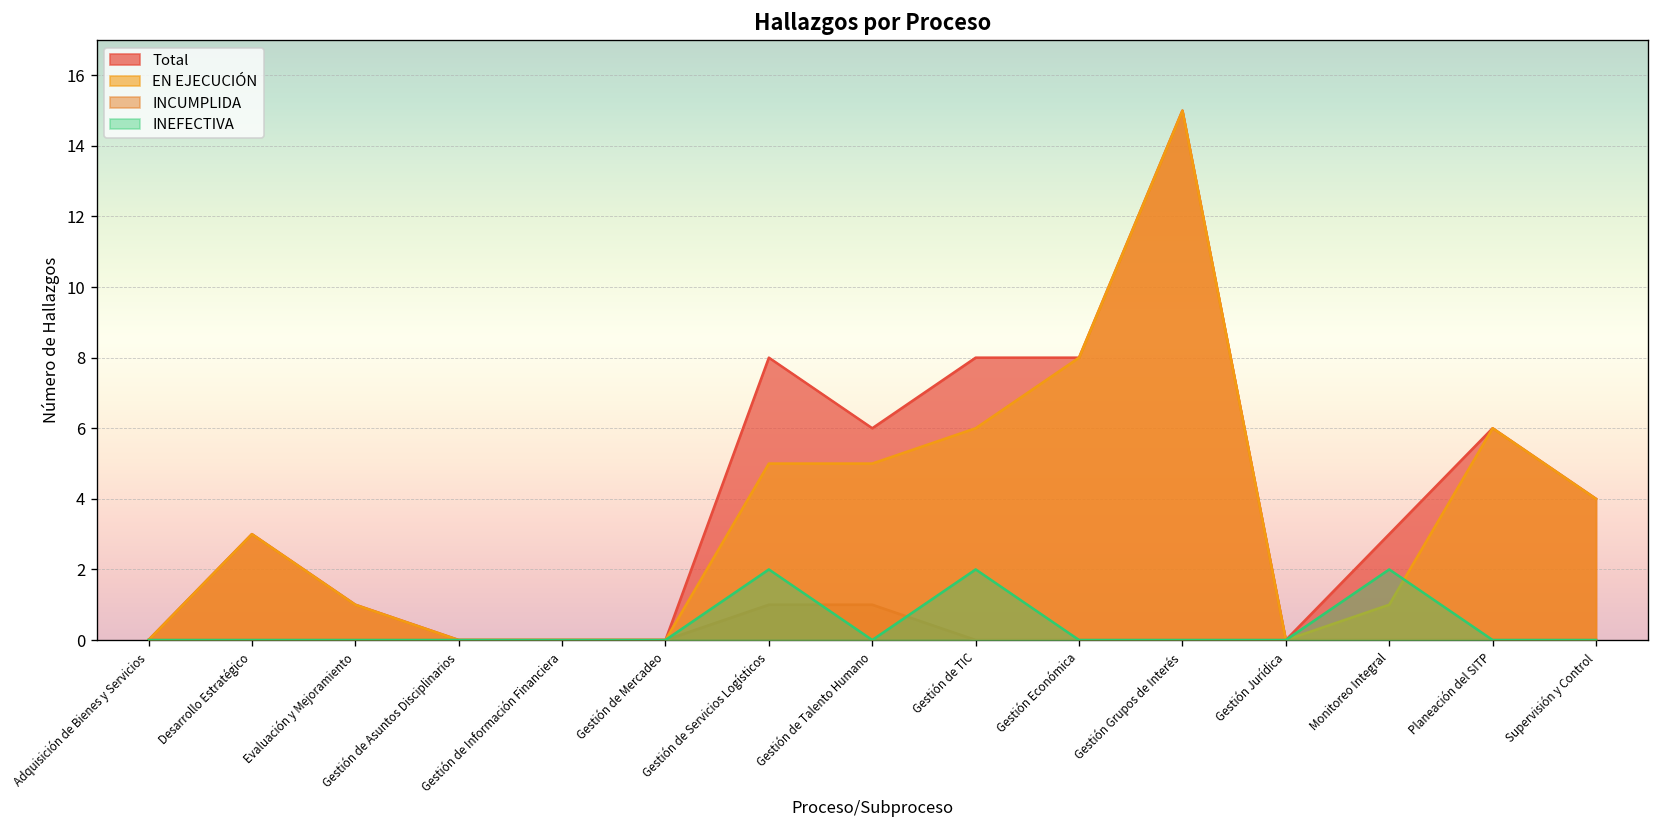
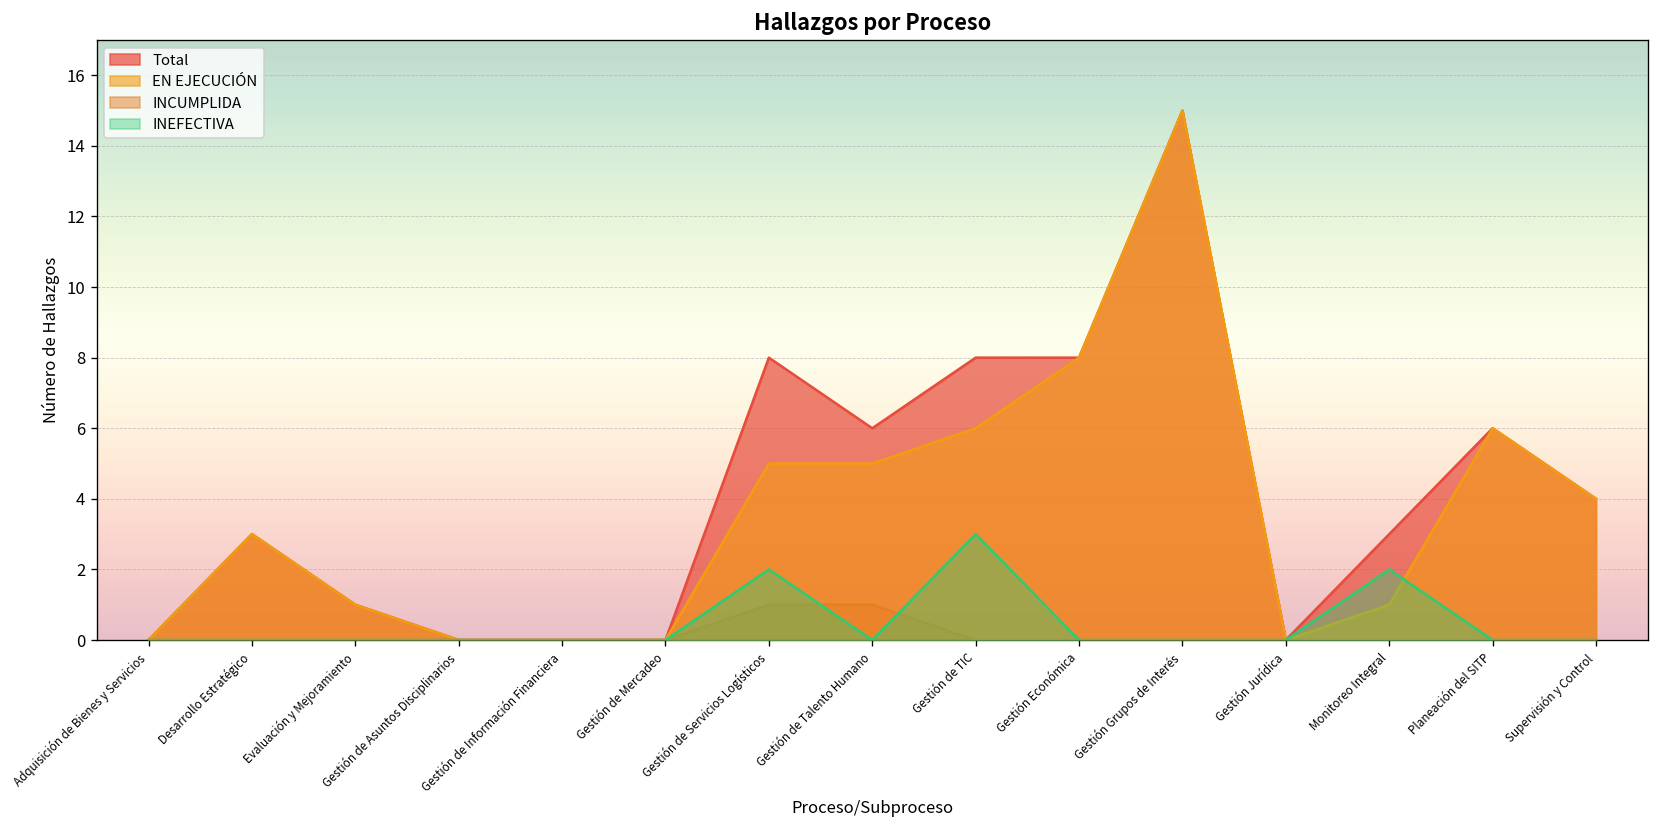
  {
    "INEFECTIVA": {
      "Gestión de Servicios Logísticos": 2,
      "Gestión de Talento Humano": 0,
-     "Gestión de TIC": 2,
+     "Gestión de TIC": 3,
      "Monitoreo Integral": 2
    }
  }
